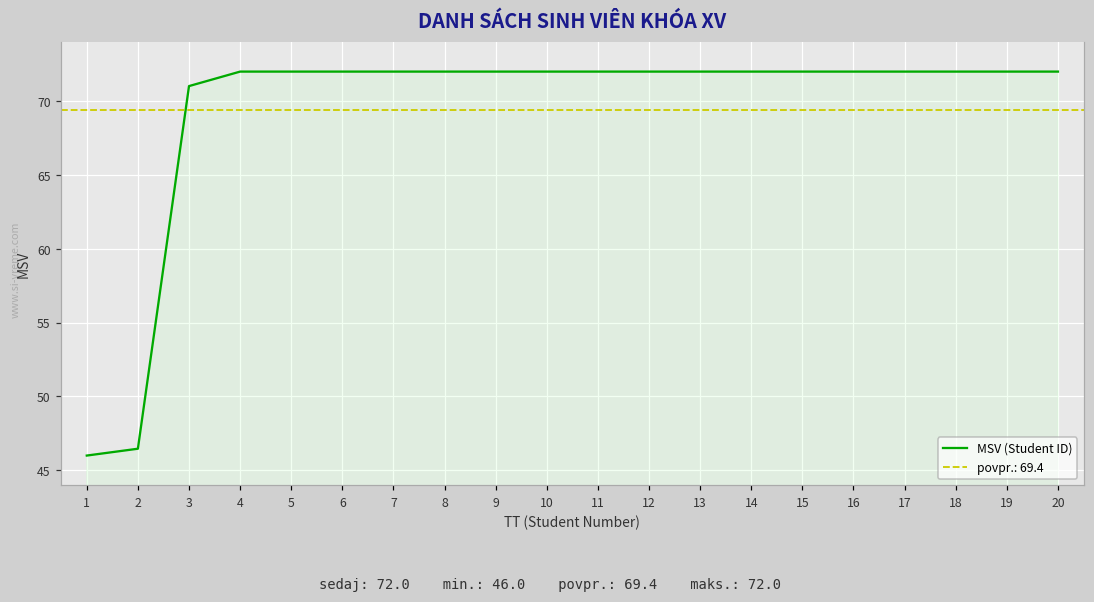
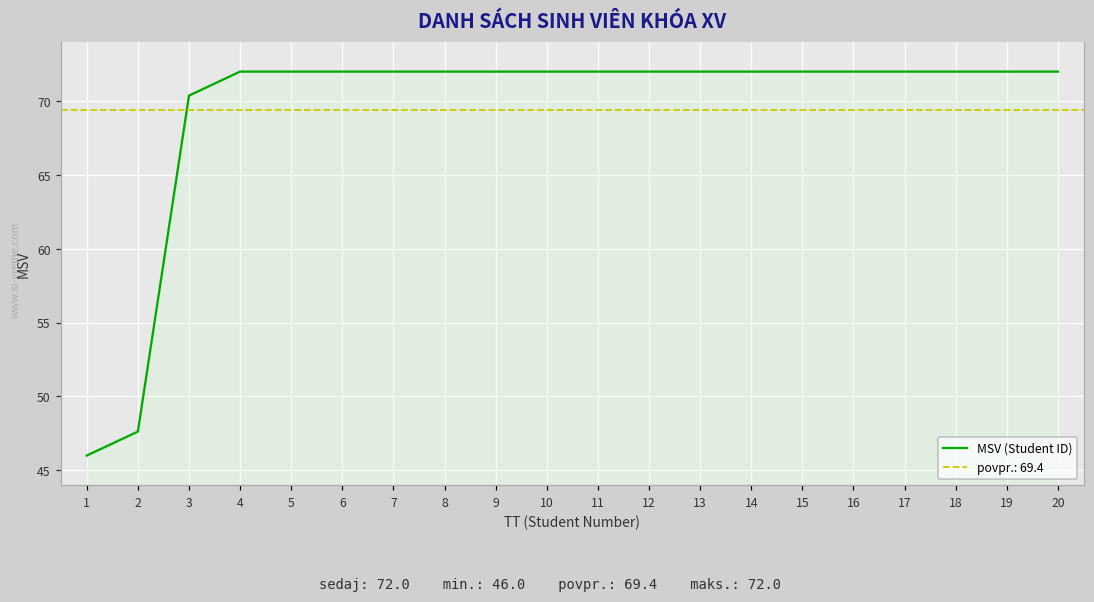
  {
    "1": 46.0,
-   "2": 46.5,
-   "3": 71.0,
+   "2": 47.6,
+   "3": 70.4,
    "4": 72.0,
    "5": 72.0,
    "6": 72.0,
    "7": 72.0,
    "8": 72.0,
    "9": 72.0,
    "10": 72.0,
    "11": 72.0,
    "12": 72.0,
    "13": 72.0,
    "14": 72.0,
    "15": 72.0,
    "16": 72.0,
    "17": 72.0,
    "18": 72.0,
    "19": 72.0,
    "20": 72.0
  }
